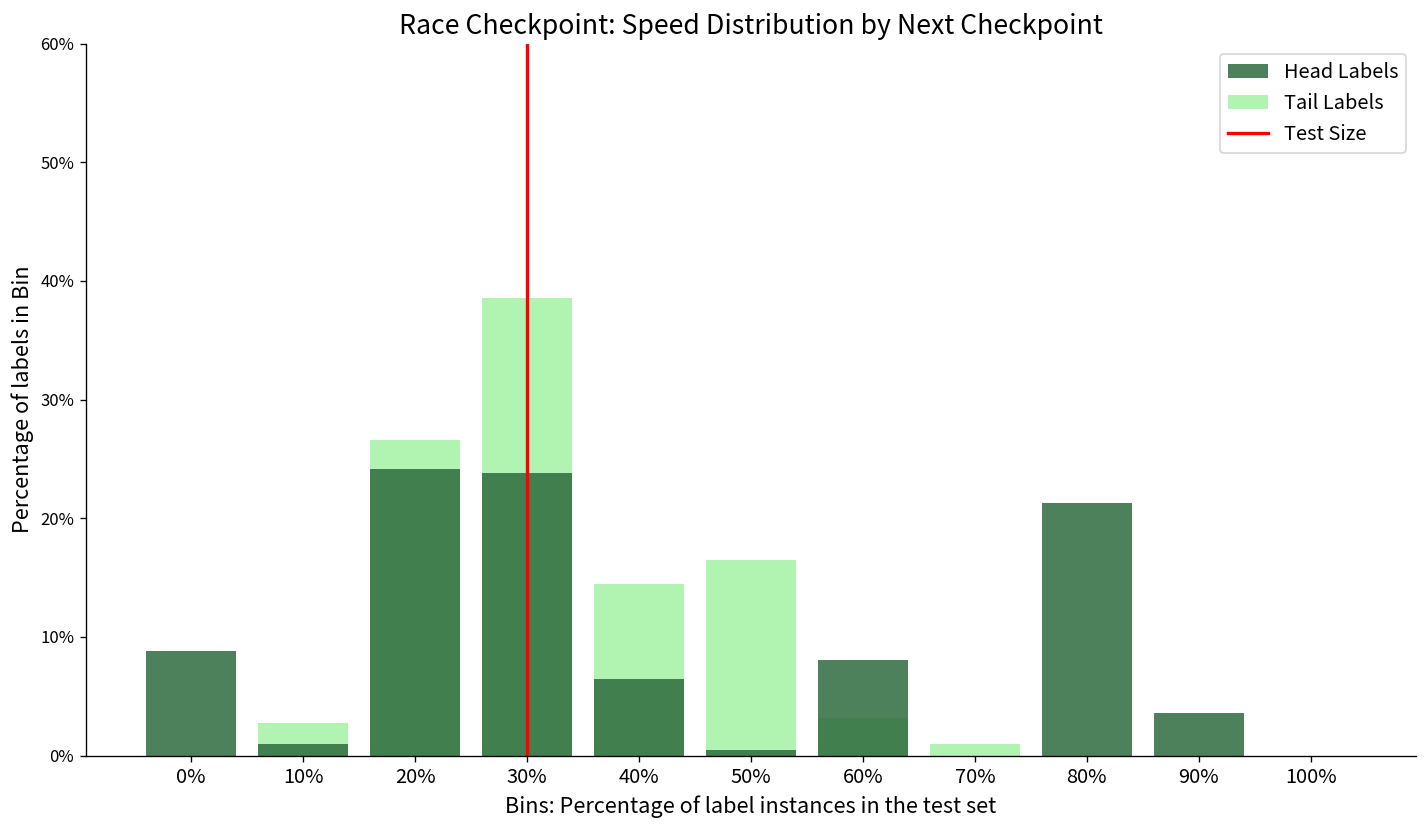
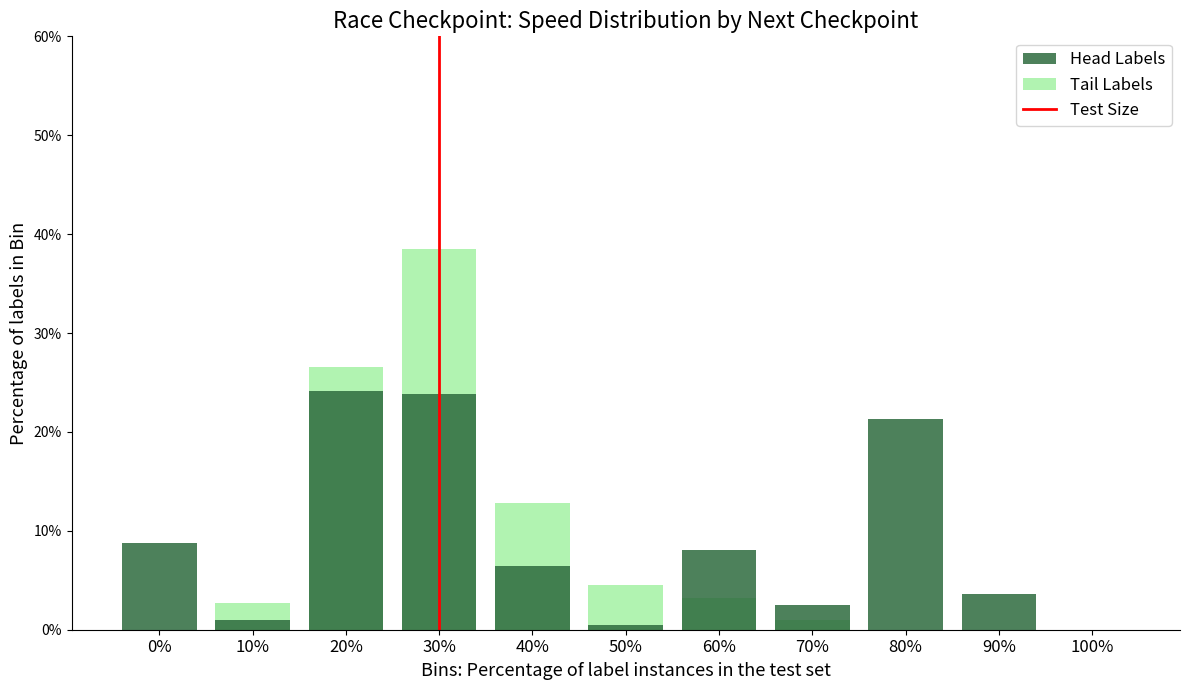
  {
    "Tail Labels": {
      "0%": "0%",
      "10%": "3%",
      "20%": "27%",
      "30%": "39%",
-     "40%": "14%",
-     "50%": "17%",
+     "40%": "13%",
+     "50%": "5%",
      "80%": "0%",
      "90%": "0%",
      "100%": "0%"
    },
    "Head Labels": {
      "0%": "9%",
      "60%": "8%",
-     "70%": "0%",
+     "70%": "3%",
      "80%": "21%",
      "90%": "4%",
      "100%": "0%"
    }
  }
